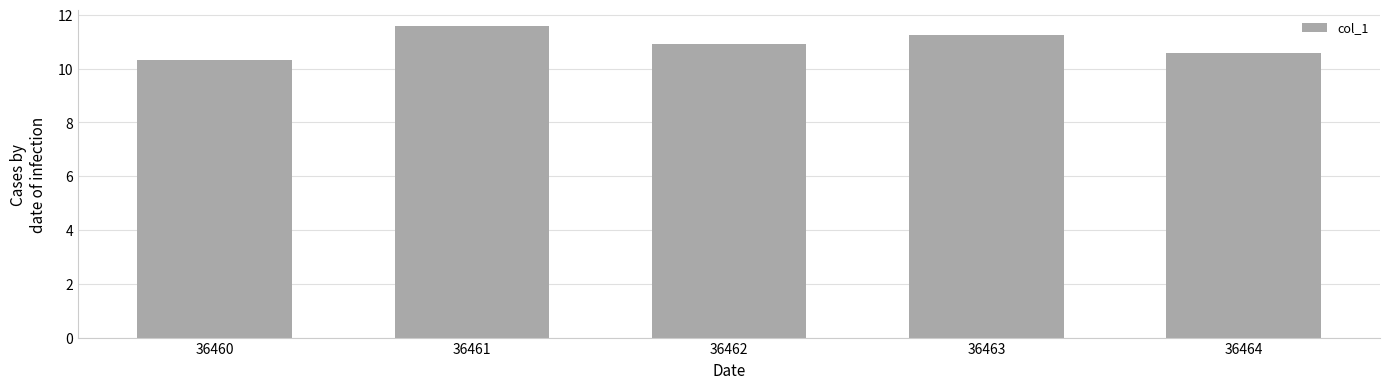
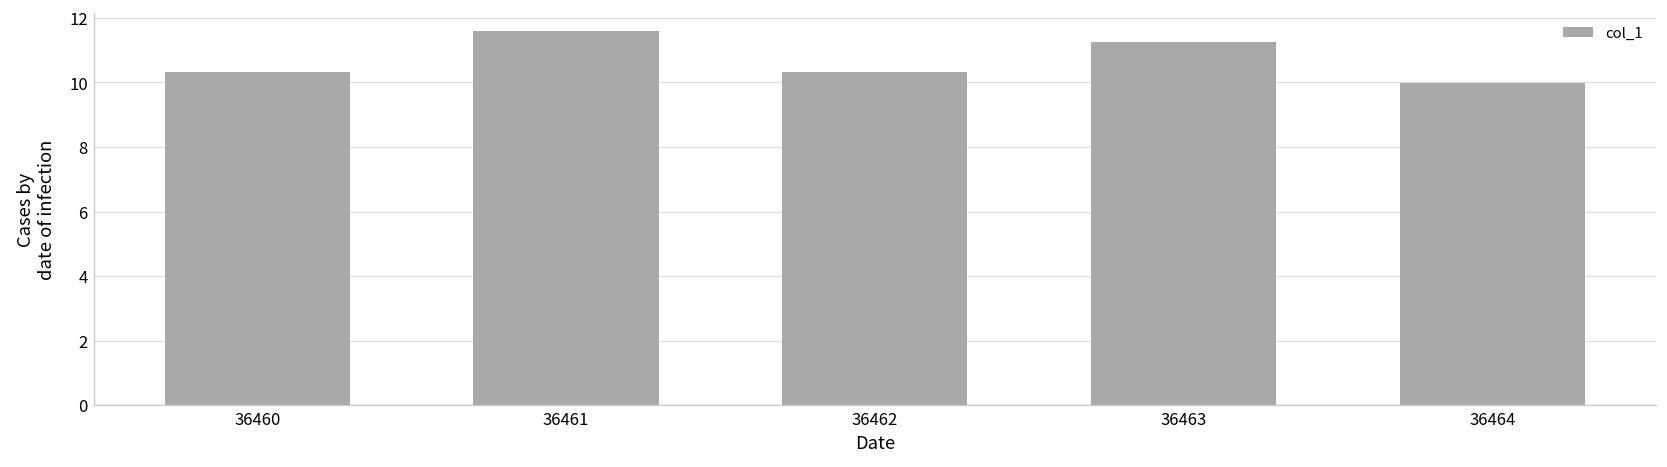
  {
    "36460": 10.3,
    "36461": 11.6,
-   "36462": 10.9,
+   "36462": 10.3,
    "36463": 11.2,
-   "36464": 10.6
+   "36464": 10.0
  }
